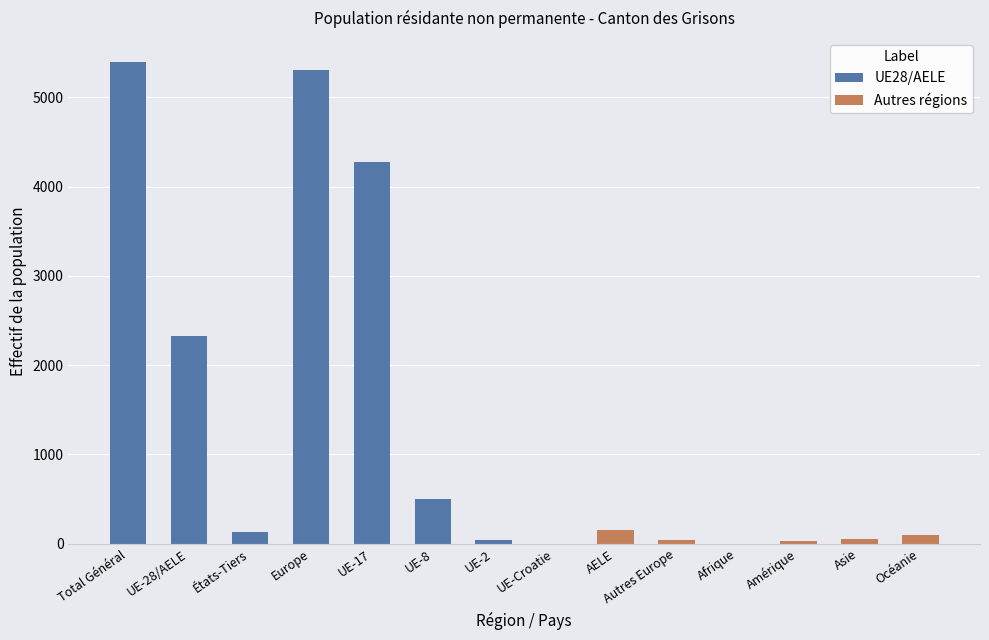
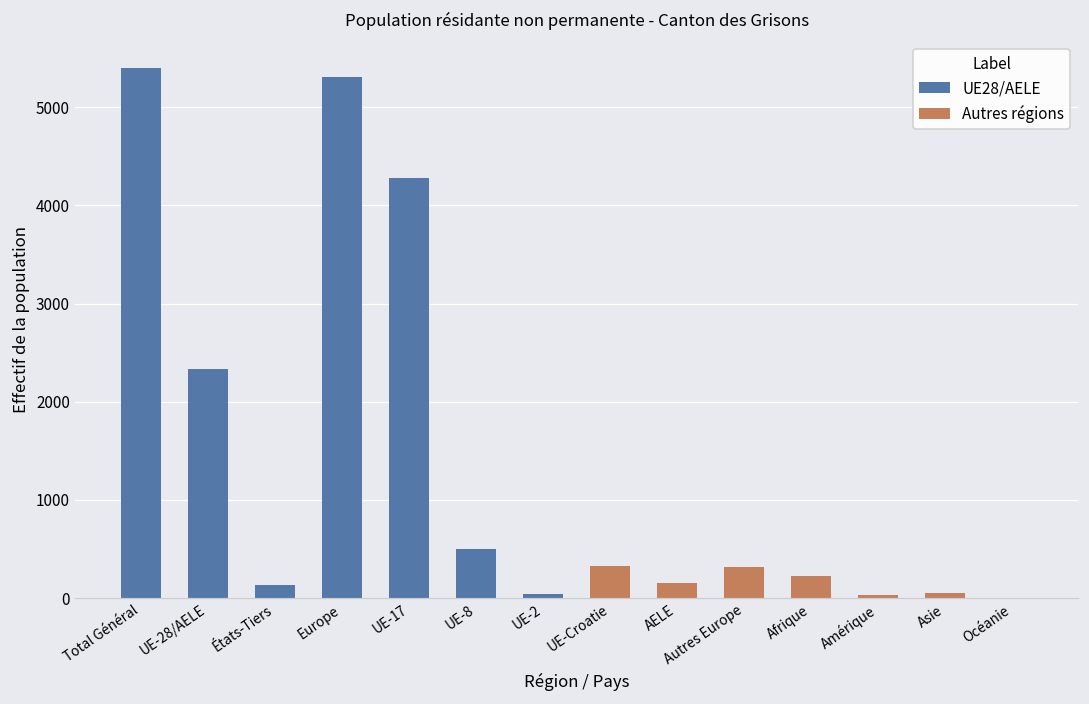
  {
    "UE28/AELE": {
      "Total Général": 5400,
      "UE-28/AELE": 2300,
      "États-Tiers": 100,
      "Europe": 5300,
      "UE-17": 4300,
      "UE-8": 500,
      "UE-2": 0
    },
    "Autres régions": {
-     "UE-Croatie": 0,
+     "UE-Croatie": 300,
      "AELE": 200,
-     "Autres Europe": 0,
-     "Afrique": 0,
+     "Autres Europe": 300,
+     "Afrique": 200,
      "Amérique": 0,
      "Asie": 0,
-     "Océanie": 100
+     "Océanie": 0
    }
  }
